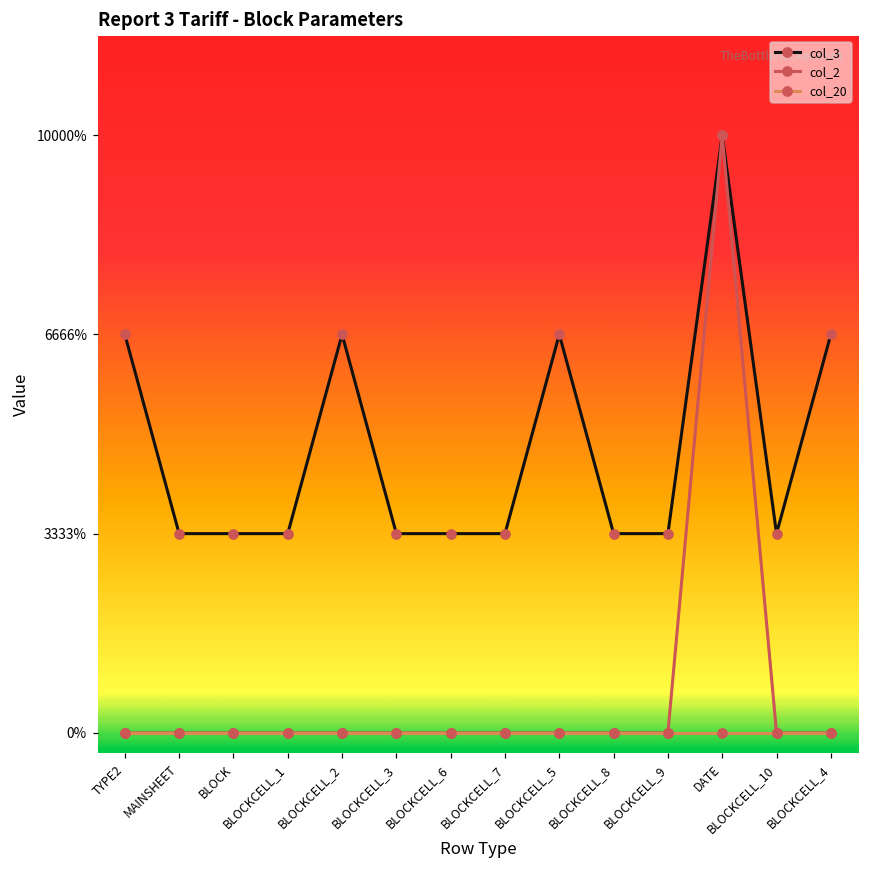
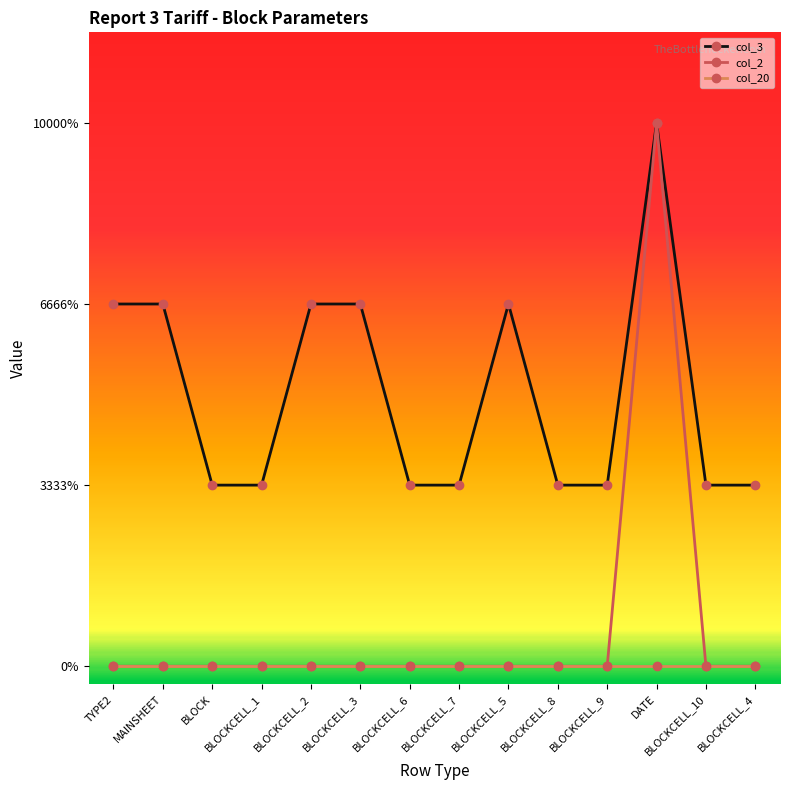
  {
    "col_3": {
      "TYPE2": "6700%",
-     "MAINSHEET": "3300%",
+     "MAINSHEET": "6700%",
      "BLOCK": "3300%",
      "BLOCKCELL_1": "3300%",
      "BLOCKCELL_2": "6700%",
-     "BLOCKCELL_3": "3300%",
+     "BLOCKCELL_3": "6700%",
      "BLOCKCELL_6": "3300%",
      "BLOCKCELL_7": "3300%",
      "BLOCKCELL_5": "6700%",
      "BLOCKCELL_8": "3300%",
      "BLOCKCELL_9": "3300%",
      "BLOCKCELL_10": "3300%",
-     "BLOCKCELL_4": "6700%"
+     "BLOCKCELL_4": "3300%"
    }
  }
